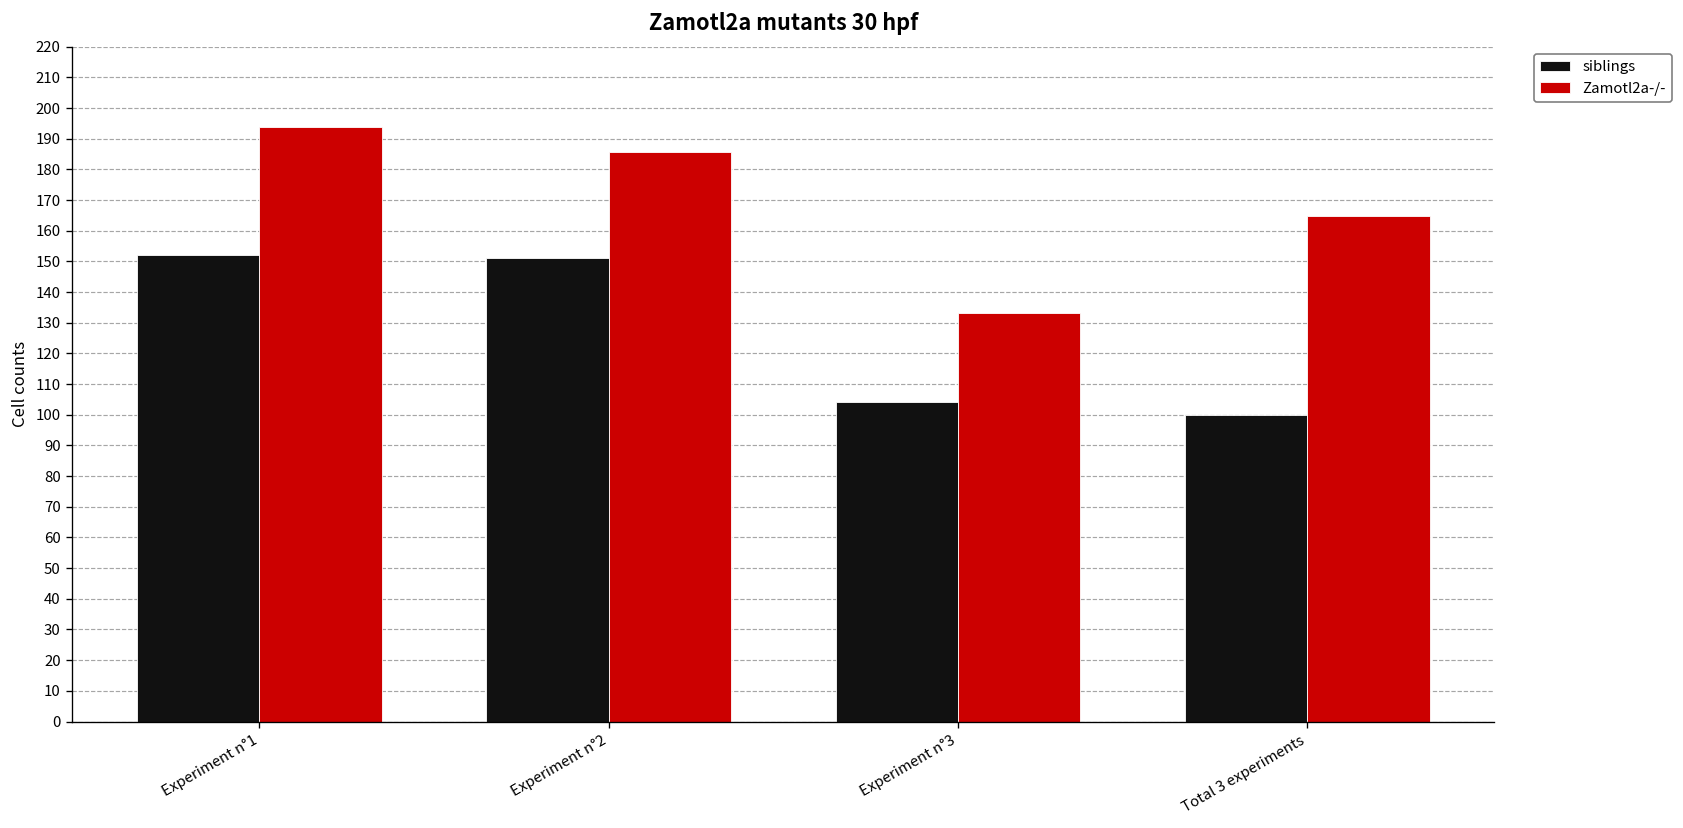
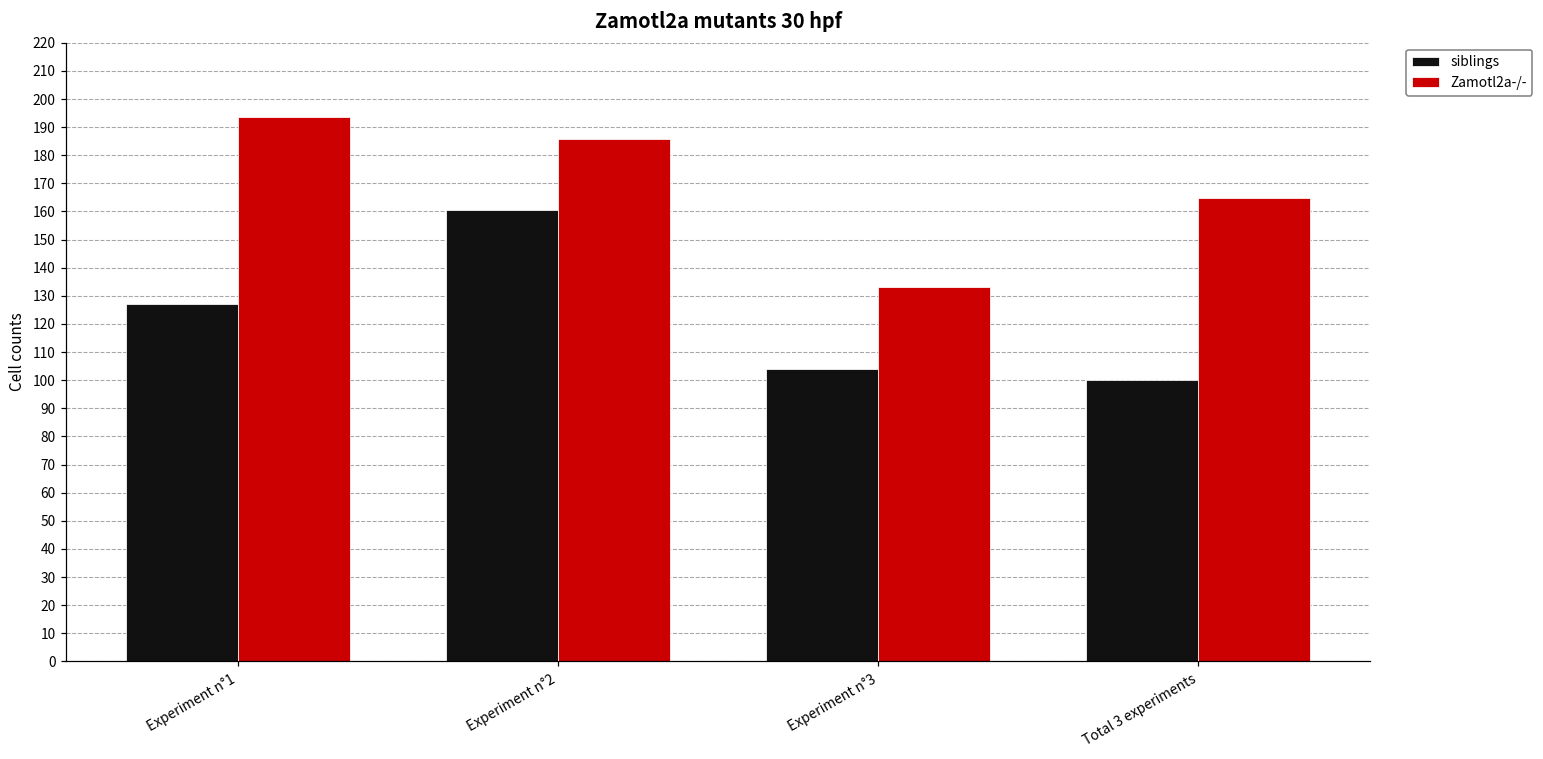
  {
    "siblings": {
-     "Experiment n°1": 152,
-     "Experiment n°2": 151,
+     "Experiment n°1": 127,
+     "Experiment n°2": 161,
      "Experiment n°3": 104,
      "Total 3 experiments": 100
    },
    "Zamotl2a-/-": {
      "Experiment n°1": 194,
      "Experiment n°2": 186,
      "Experiment n°3": 133,
      "Total 3 experiments": 165
    }
  }
